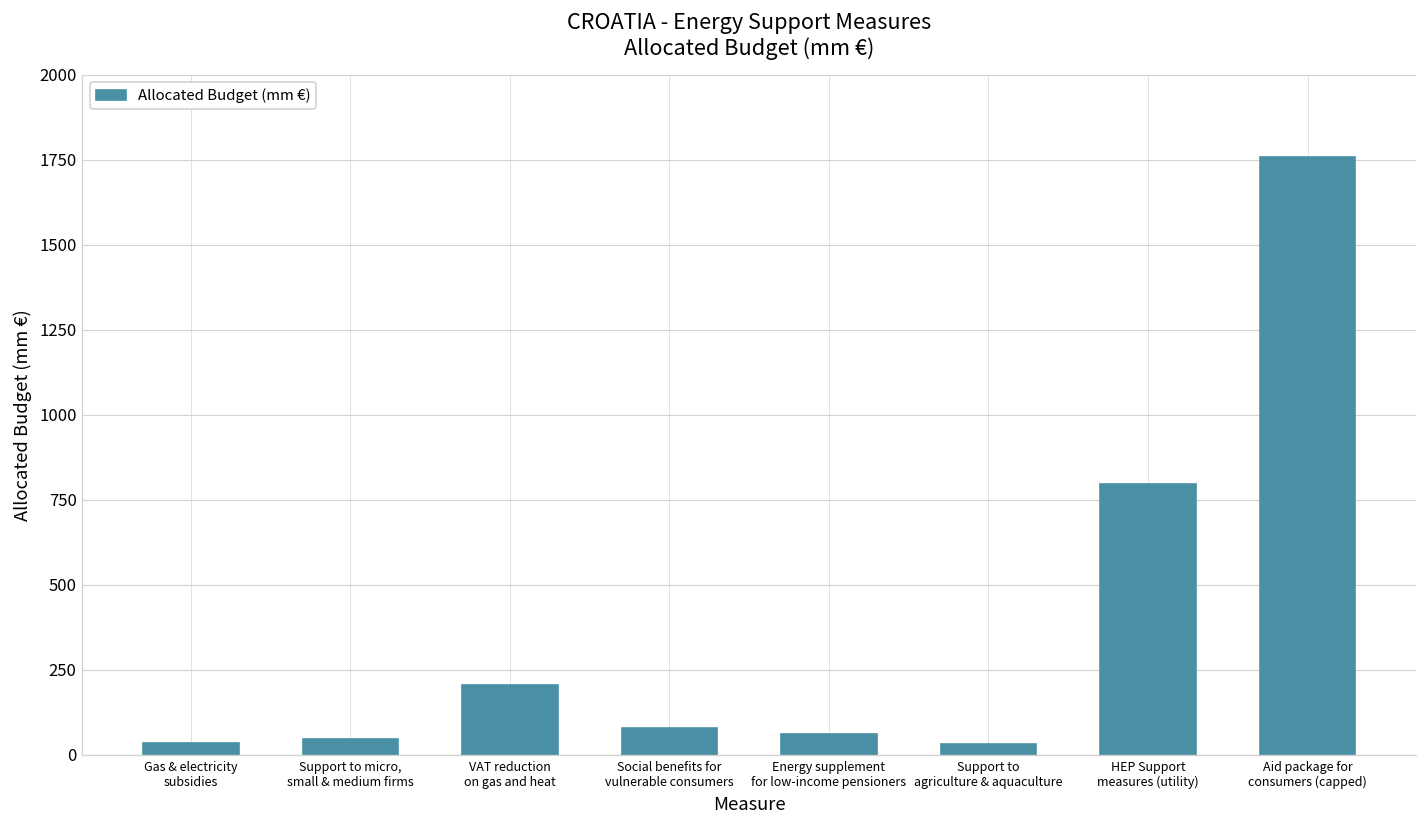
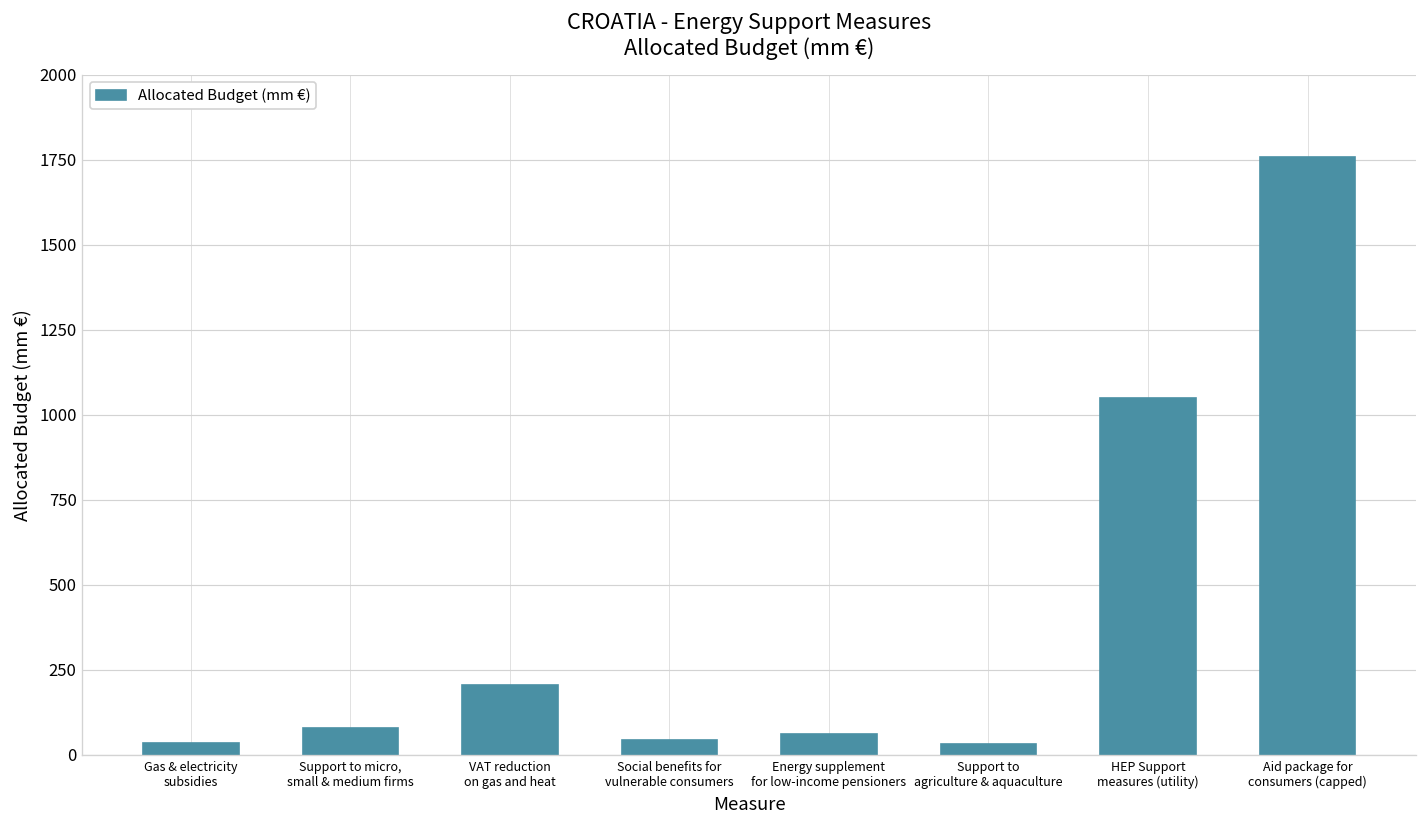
  {
    "Gas & electricity subsidies": 30,
-   "Support to micro, small & medium firms": 50,
+   "Support to micro, small & medium firms": 80,
    "VAT reduction on gas and heat": 200,
-   "Social benefits for vulnerable consumers": 80,
+   "Social benefits for vulnerable consumers": 40,
    "Energy supplement for low-income pensioners": 60,
    "Support to agriculture & aquaculture": 30,
-   "HEP Support measures (utility)": 800,
+   "HEP Support measures (utility)": 1050,
    "Aid package for consumers (capped)": 1760
  }
